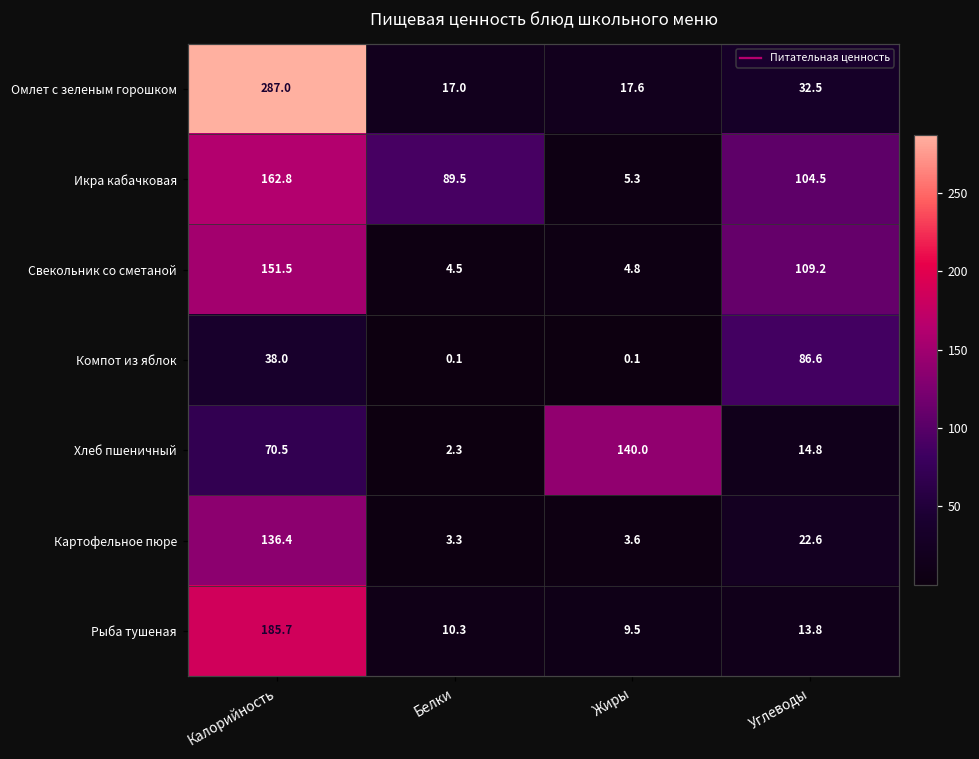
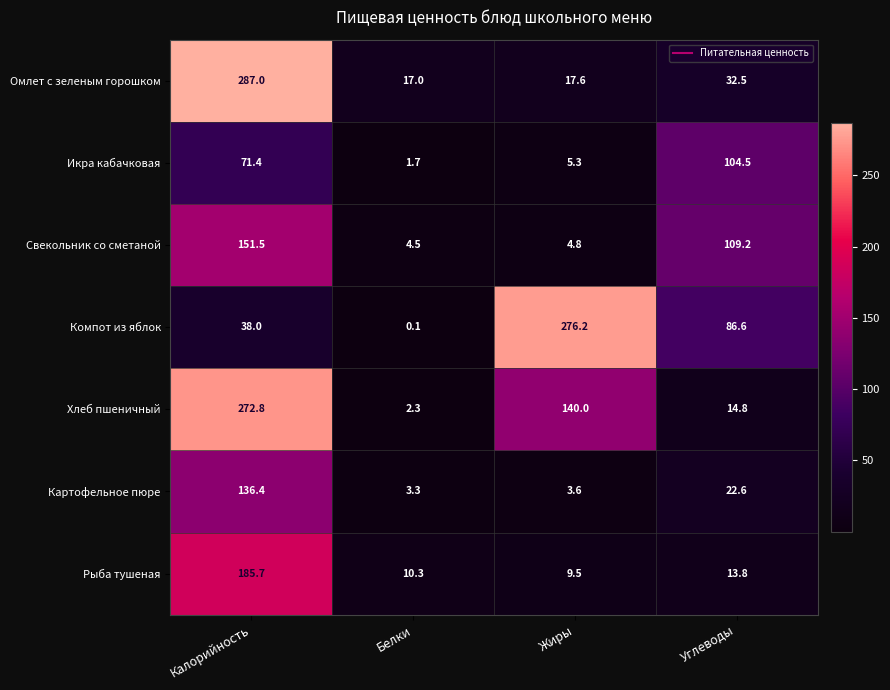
  {
    "Омлет с зеленым горошком": {
      "Калорийность": 287.0,
      "Белки": 17.0,
      "Жиры": 17.6,
      "Углеводы": 32.5
    },
    "Икра кабачковая": {
-     "Калорийность": 162.8,
-     "Белки": 89.5,
+     "Калорийность": 71.4,
+     "Белки": 1.7,
      "Жиры": 5.3,
      "Углеводы": 104.5
    },
    "Свекольник со сметаной": {
      "Калорийность": 151.5,
      "Белки": 4.5,
      "Жиры": 4.8,
      "Углеводы": 109.2
    },
    "Компот из яблок": {
      "Калорийность": 38.0,
      "Белки": 0.1,
-     "Жиры": 0.1,
+     "Жиры": 276.2,
      "Углеводы": 86.6
    },
    "Хлеб пшеничный": {
-     "Калорийность": 70.5,
+     "Калорийность": 272.8,
      "Белки": 2.3,
      "Жиры": 140.0,
      "Углеводы": 14.8
    },
    "Картофельное пюре": {
      "Калорийность": 136.4,
      "Белки": 3.3,
      "Жиры": 3.6,
      "Углеводы": 22.6
    },
    "Рыба тушеная": {
      "Калорийность": 185.7,
      "Белки": 10.3,
      "Жиры": 9.5,
      "Углеводы": 13.8
    }
  }
